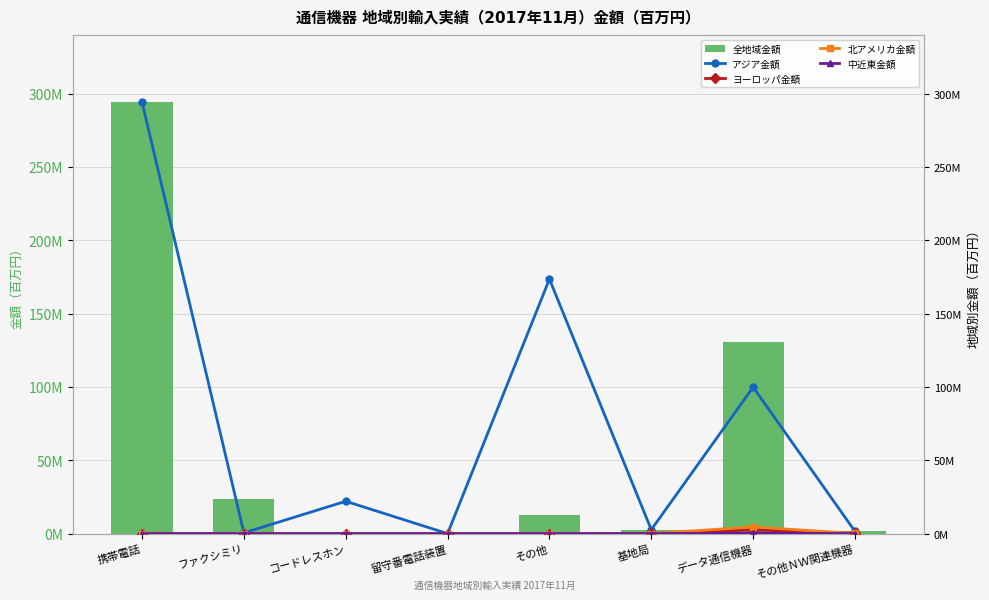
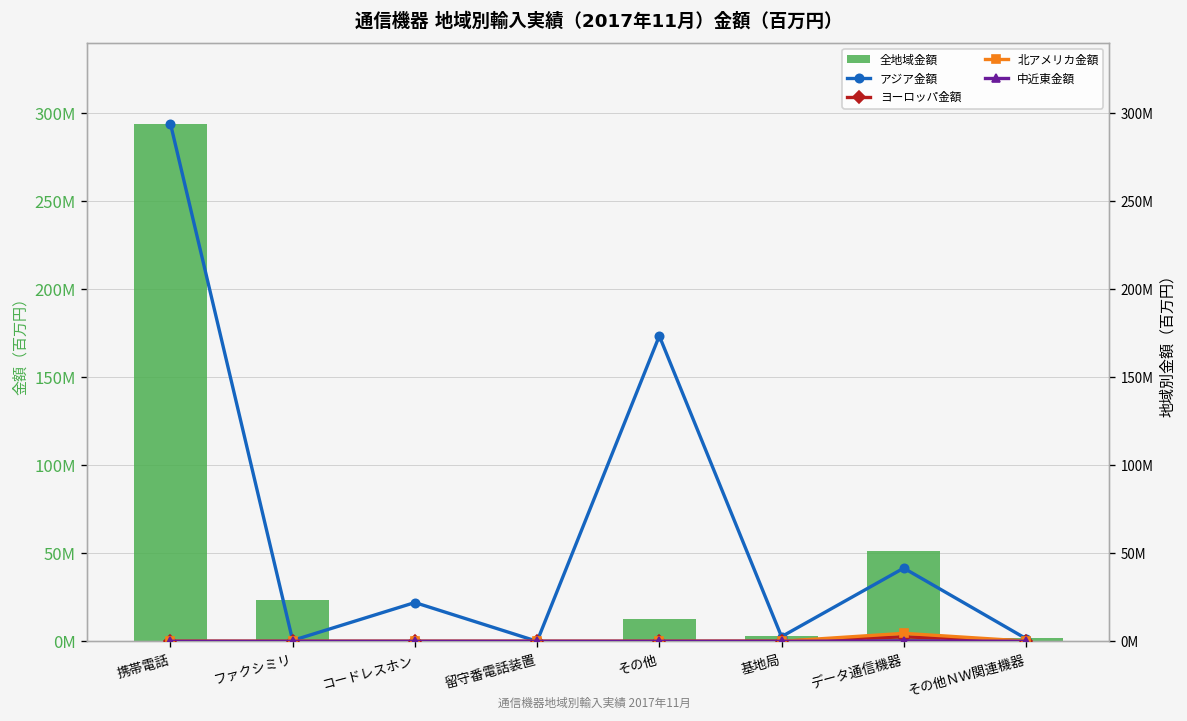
  {
    "全地域金額": {
      "携帯電話": 294000000,
      "ファクシミリ": 23000000,
      "留守番電話装置": 0,
      "その他": 13000000,
      "基地局": 3000000,
-     "データ通信機器": 131000000,
+     "データ通信機器": 51000000,
      "その他ＮＷ関連機器": 2000000
    },
    "アジア金額": {
      "携帯電話": 294000000,
      "コードレスホン": 22000000,
      "その他": 174000000,
      "基地局": 3000000,
-     "データ通信機器": 100000000
+     "データ通信機器": 42000000
    },
    "ヨーロッパ金額": {
      "データ通信機器": 3000000
    },
    "北アメリカ金額": {
      "データ通信機器": 5000000
    },
    "中近東金額": {
      "データ通信機器": 0
    }
  }
